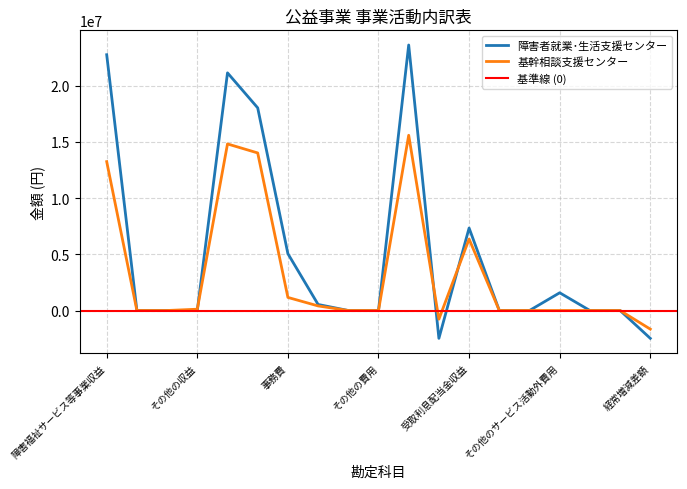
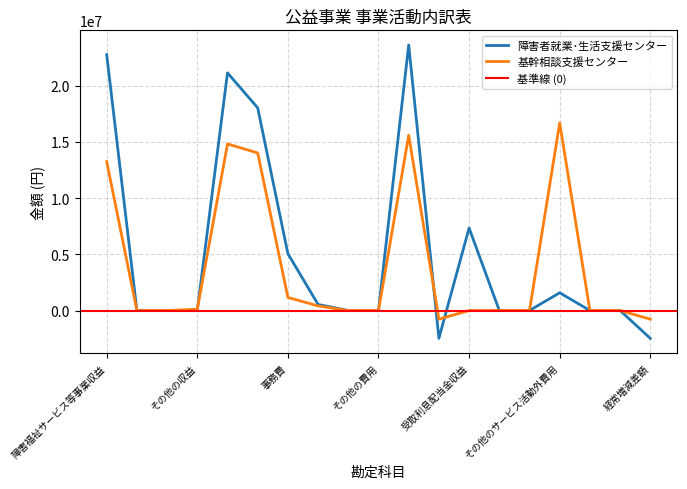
  {
    "障害者就業･生活支援センター": {
      "障害福祉サービス等事業収益": 22800000,
      "事務費": 5100000,
      "受取利息配当金収益": 7300000,
      "その他のサービス活動外費用": 1600000,
      "経常増減差額": -2500000
    },
    "基幹相談支援センター": {
      "障害福祉サービス等事業収益": 13300000,
      "事務費": 1200000,
-     "受取利息配当金収益": 6400000,
-     "その他のサービス活動外費用": 0,
-     "経常増減差額": -1700000
+     "受取利息配当金収益": 0,
+     "その他のサービス活動外費用": 16700000,
+     "経常増減差額": -800000
    }
  }
